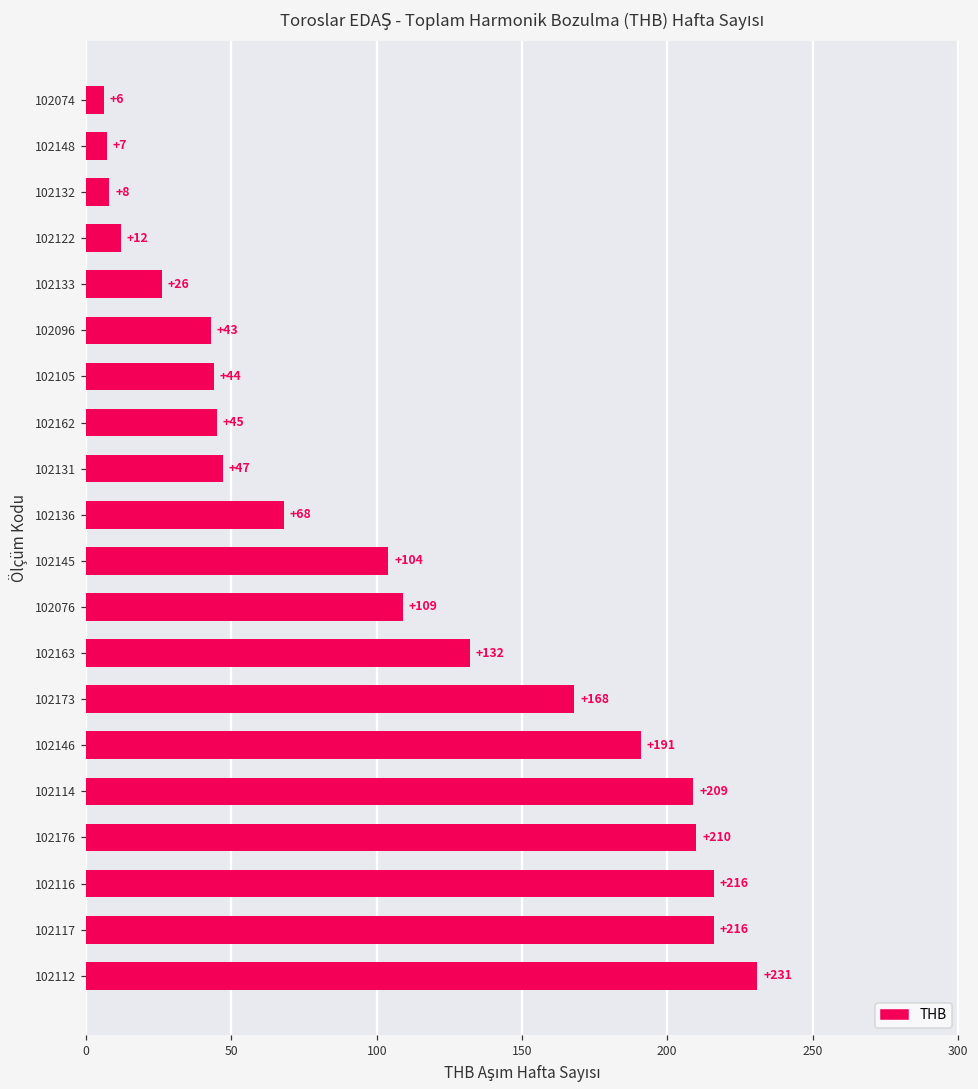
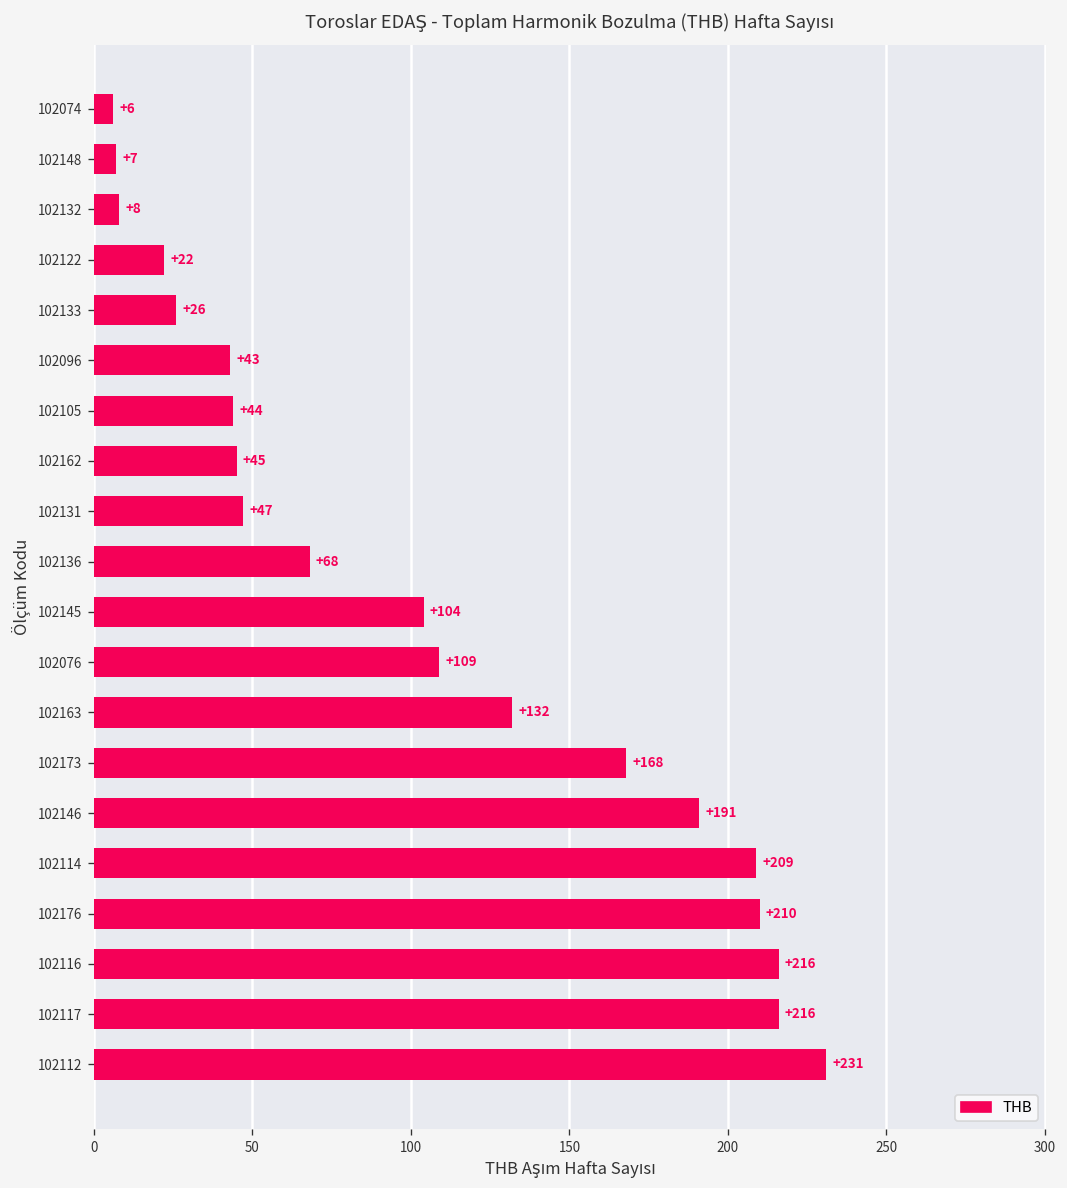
  {
    "102074": "+6",
    "102148": "+7",
    "102132": "+8",
-   "102122": "+12",
+   "102122": "+22",
    "102133": "+26",
    "102096": "+43",
    "102105": "+44",
    "102162": "+45",
    "102131": "+47",
    "102136": "+68",
    "102145": "+104",
    "102076": "+109",
    "102163": "+132",
    "102173": "+168",
    "102146": "+191",
    "102114": "+209",
    "102176": "+210",
    "102116": "+216",
    "102117": "+216",
    "102112": "+231"
  }
